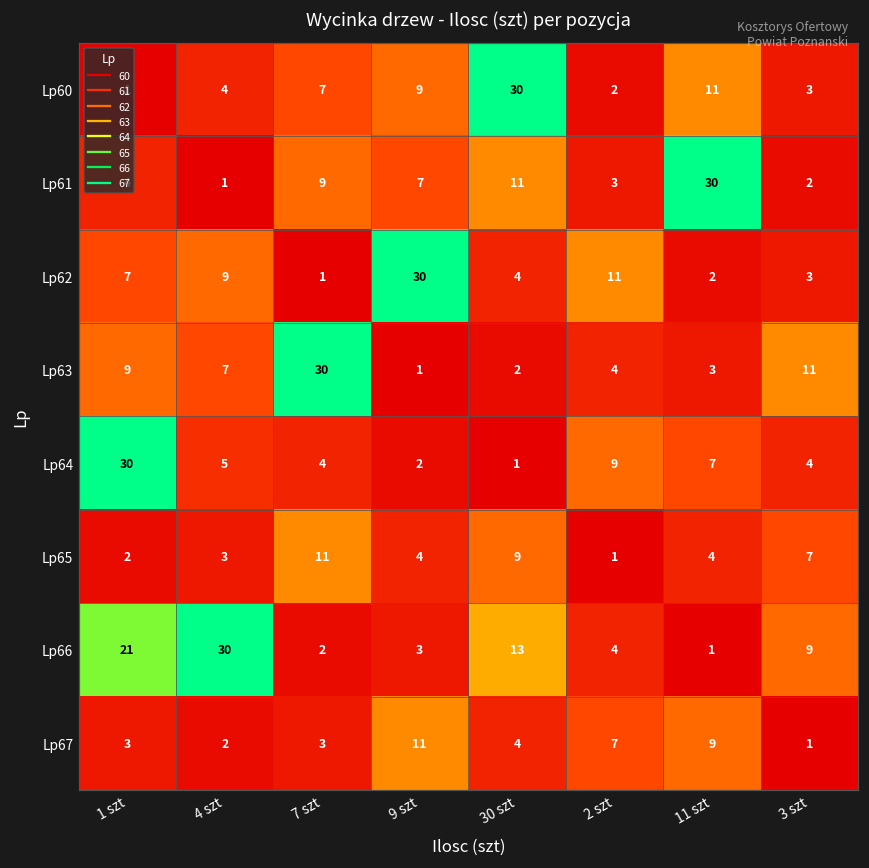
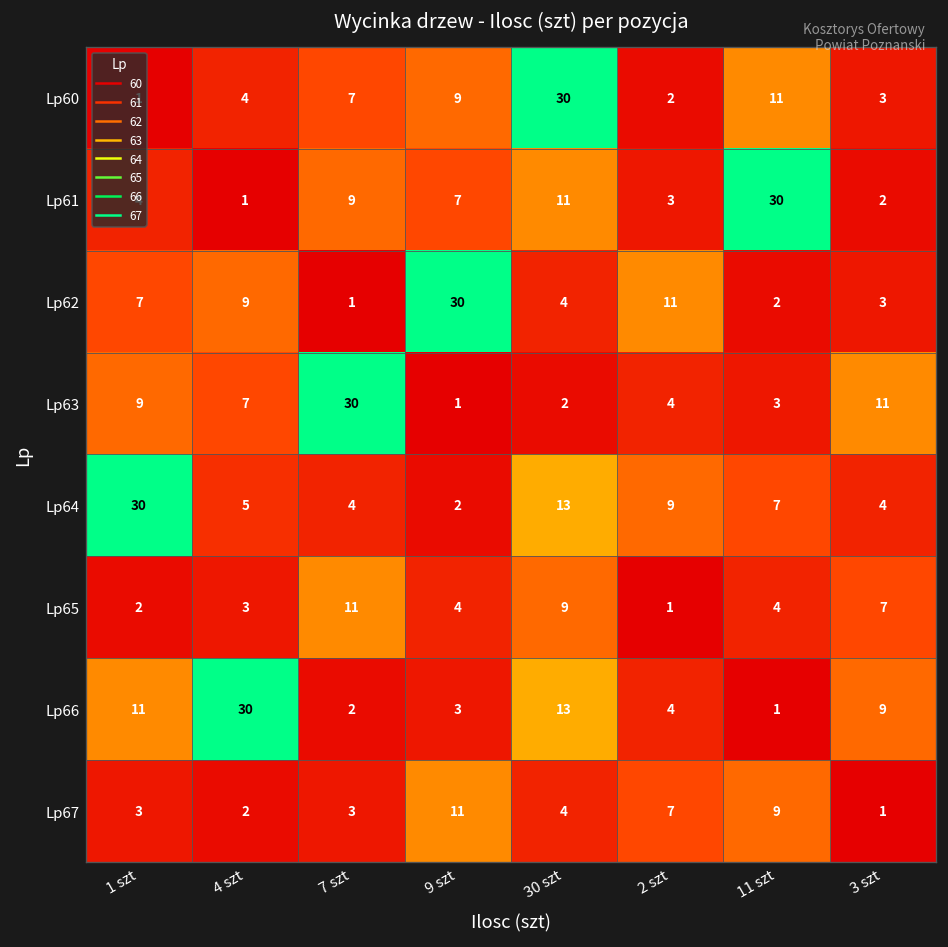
  {
    "Lp60": {
      "4 szt": 4,
      "7 szt": 7,
      "9 szt": 9,
      "30 szt": 30,
      "2 szt": 2,
      "11 szt": 11,
      "3 szt": 3
    },
    "Lp61": {
      "4 szt": 1,
      "7 szt": 9,
      "9 szt": 7,
      "30 szt": 11,
      "2 szt": 3,
      "11 szt": 30,
      "3 szt": 2
    },
    "Lp62": {
      "1 szt": 7,
      "4 szt": 9,
      "7 szt": 1,
      "9 szt": 30,
      "30 szt": 4,
      "2 szt": 11,
      "11 szt": 2,
      "3 szt": 3
    },
    "Lp63": {
      "1 szt": 9,
      "4 szt": 7,
      "7 szt": 30,
      "9 szt": 1,
      "30 szt": 2,
      "2 szt": 4,
      "11 szt": 3,
      "3 szt": 11
    },
    "Lp64": {
      "1 szt": 30,
      "4 szt": 5,
      "7 szt": 4,
      "9 szt": 2,
-     "30 szt": 1,
+     "30 szt": 13,
      "2 szt": 9,
      "11 szt": 7,
      "3 szt": 4
    },
    "Lp65": {
      "1 szt": 2,
      "4 szt": 3,
      "7 szt": 11,
      "9 szt": 4,
      "30 szt": 9,
      "2 szt": 1,
      "11 szt": 4,
      "3 szt": 7
    },
    "Lp66": {
-     "1 szt": 21,
+     "1 szt": 11,
      "4 szt": 30,
      "7 szt": 2,
      "9 szt": 3,
      "30 szt": 13,
      "2 szt": 4,
      "11 szt": 1,
      "3 szt": 9
    },
    "Lp67": {
      "1 szt": 3,
      "4 szt": 2,
      "7 szt": 3,
      "9 szt": 11,
      "30 szt": 4,
      "2 szt": 7,
      "11 szt": 9,
      "3 szt": 1
    }
  }
